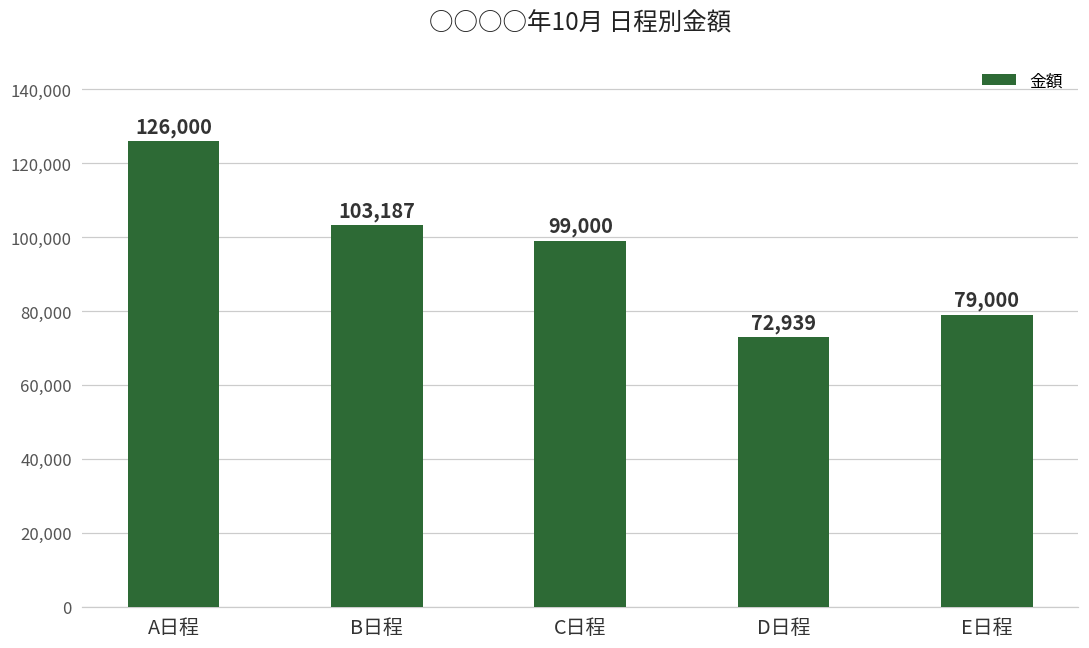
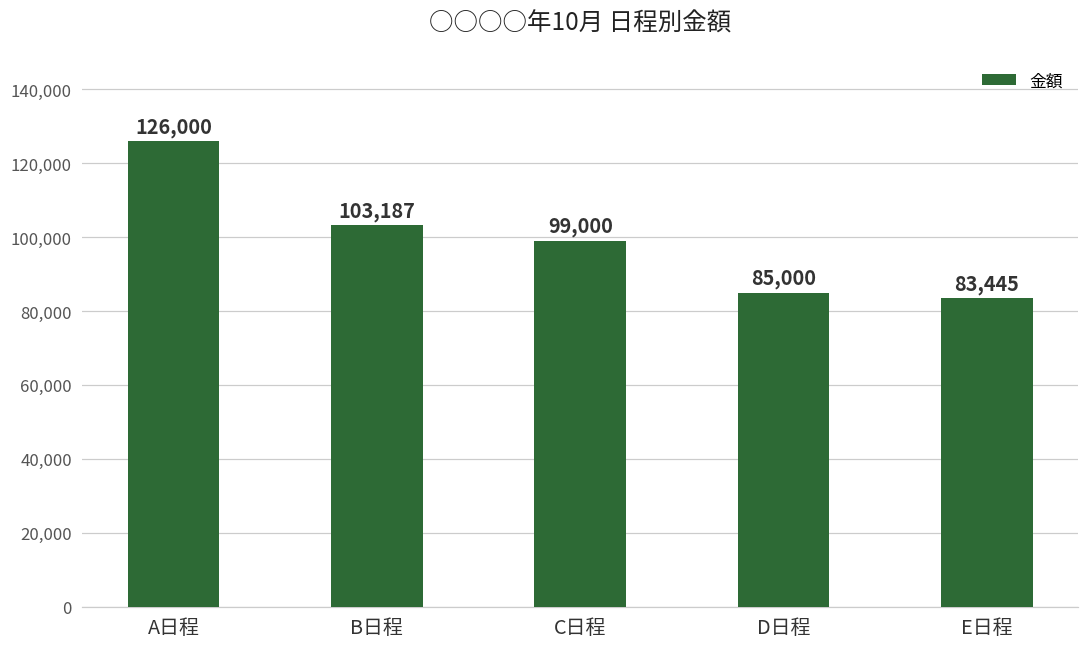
  {
    "A日程": "126,000",
    "B日程": "103,187",
    "C日程": "99,000",
-   "D日程": "72,939",
-   "E日程": "79,000"
+   "D日程": "85,000",
+   "E日程": "83,445"
  }
